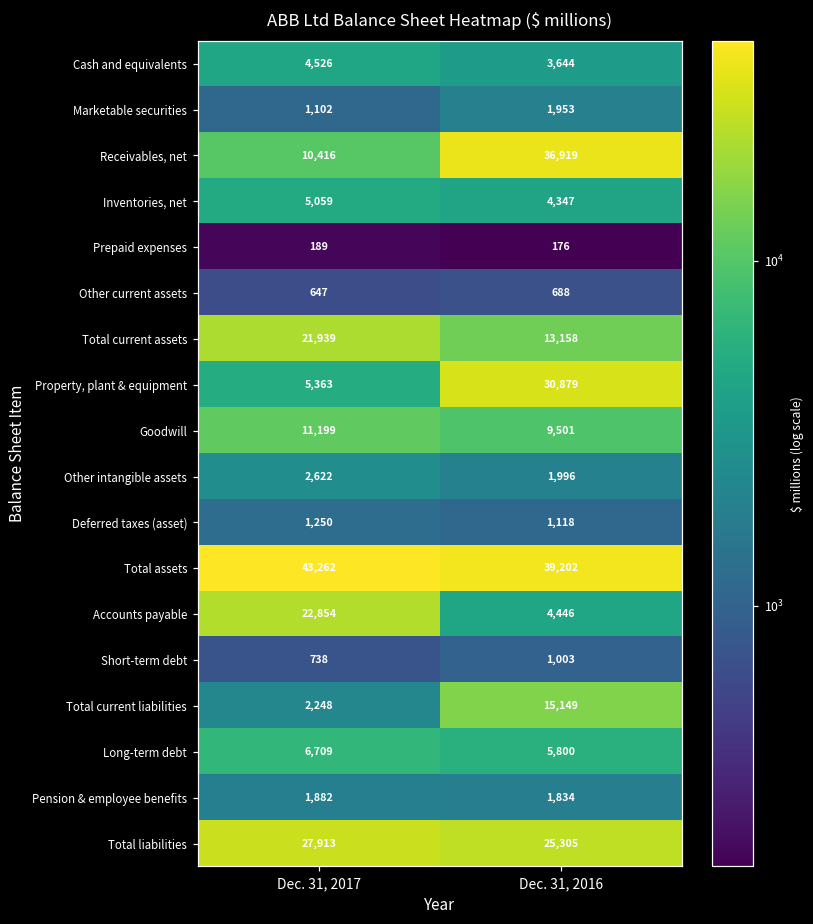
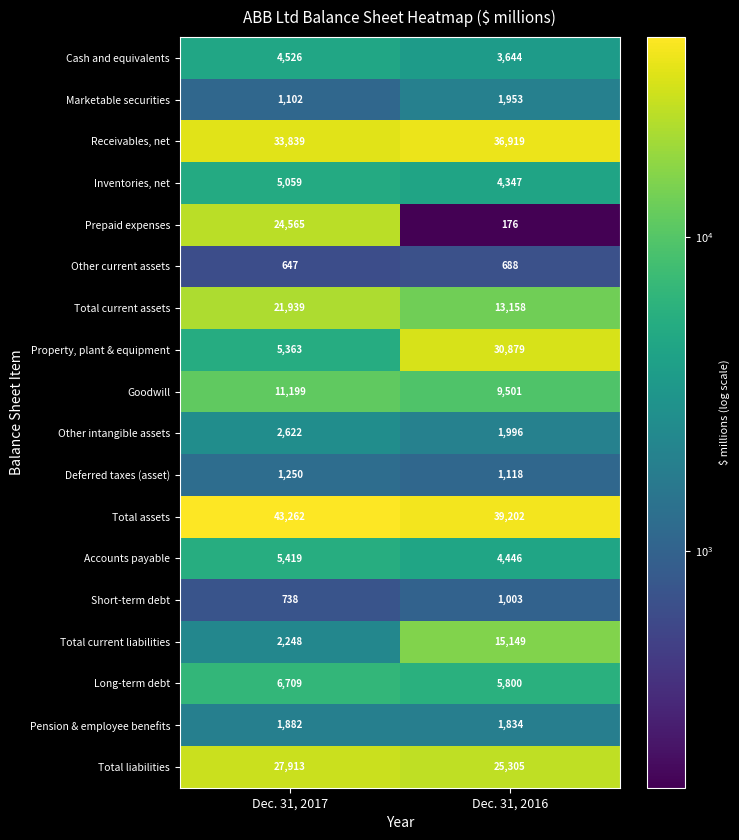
  {
    "Cash and equivalents": {
      "Dec. 31, 2017": "4,526",
      "Dec. 31, 2016": "3,644"
    },
    "Marketable securities": {
      "Dec. 31, 2017": "1,102",
      "Dec. 31, 2016": "1,953"
    },
    "Receivables, net": {
-     "Dec. 31, 2017": "10,416",
+     "Dec. 31, 2017": "33,839",
      "Dec. 31, 2016": "36,919"
    },
    "Inventories, net": {
      "Dec. 31, 2017": "5,059",
      "Dec. 31, 2016": "4,347"
    },
    "Prepaid expenses": {
-     "Dec. 31, 2017": "189",
+     "Dec. 31, 2017": "24,565",
      "Dec. 31, 2016": "176"
    },
    "Other current assets": {
      "Dec. 31, 2017": "647",
      "Dec. 31, 2016": "688"
    },
    "Total current assets": {
      "Dec. 31, 2017": "21,939",
      "Dec. 31, 2016": "13,158"
    },
    "Property, plant & equipment": {
      "Dec. 31, 2017": "5,363",
      "Dec. 31, 2016": "30,879"
    },
    "Goodwill": {
      "Dec. 31, 2017": "11,199",
      "Dec. 31, 2016": "9,501"
    },
    "Other intangible assets": {
      "Dec. 31, 2017": "2,622",
      "Dec. 31, 2016": "1,996"
    },
    "Deferred taxes (asset)": {
      "Dec. 31, 2017": "1,250",
      "Dec. 31, 2016": "1,118"
    },
    "Total assets": {
      "Dec. 31, 2017": "43,262",
      "Dec. 31, 2016": "39,202"
    },
    "Accounts payable": {
-     "Dec. 31, 2017": "22,854",
+     "Dec. 31, 2017": "5,419",
      "Dec. 31, 2016": "4,446"
    },
    "Short-term debt": {
      "Dec. 31, 2017": "738",
      "Dec. 31, 2016": "1,003"
    },
    "Total current liabilities": {
      "Dec. 31, 2017": "2,248",
      "Dec. 31, 2016": "15,149"
    },
    "Long-term debt": {
      "Dec. 31, 2017": "6,709",
      "Dec. 31, 2016": "5,800"
    },
    "Pension & employee benefits": {
      "Dec. 31, 2017": "1,882",
      "Dec. 31, 2016": "1,834"
    },
    "Total liabilities": {
      "Dec. 31, 2017": "27,913",
      "Dec. 31, 2016": "25,305"
    }
  }
